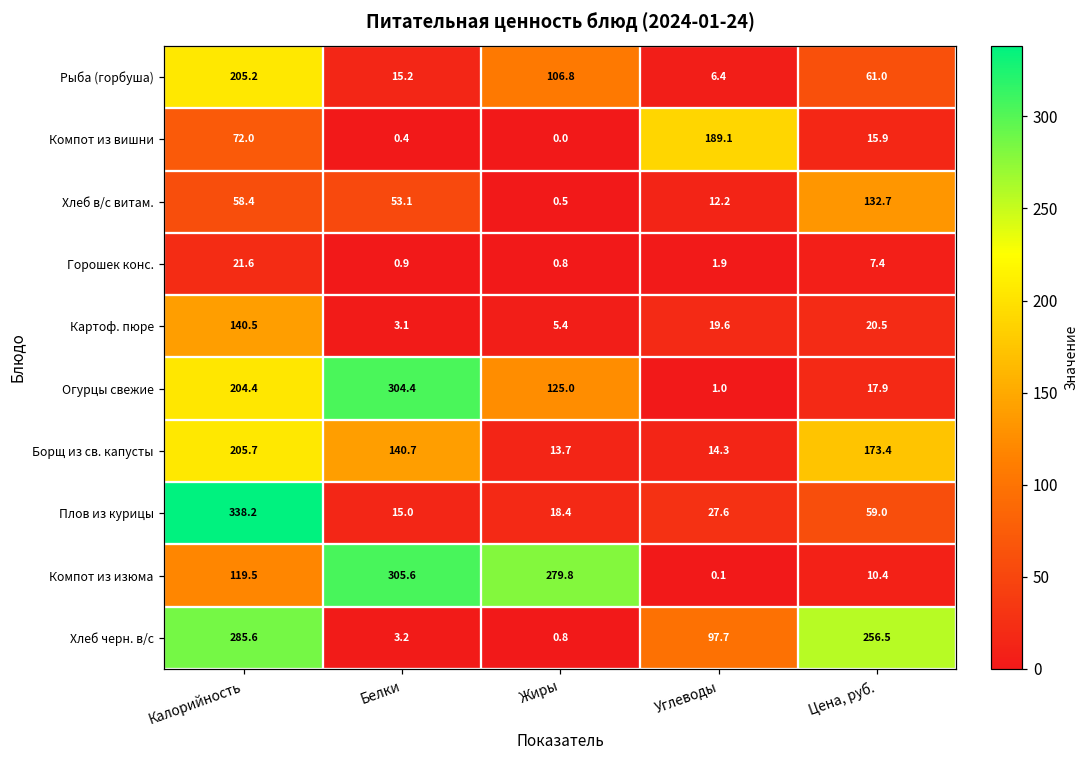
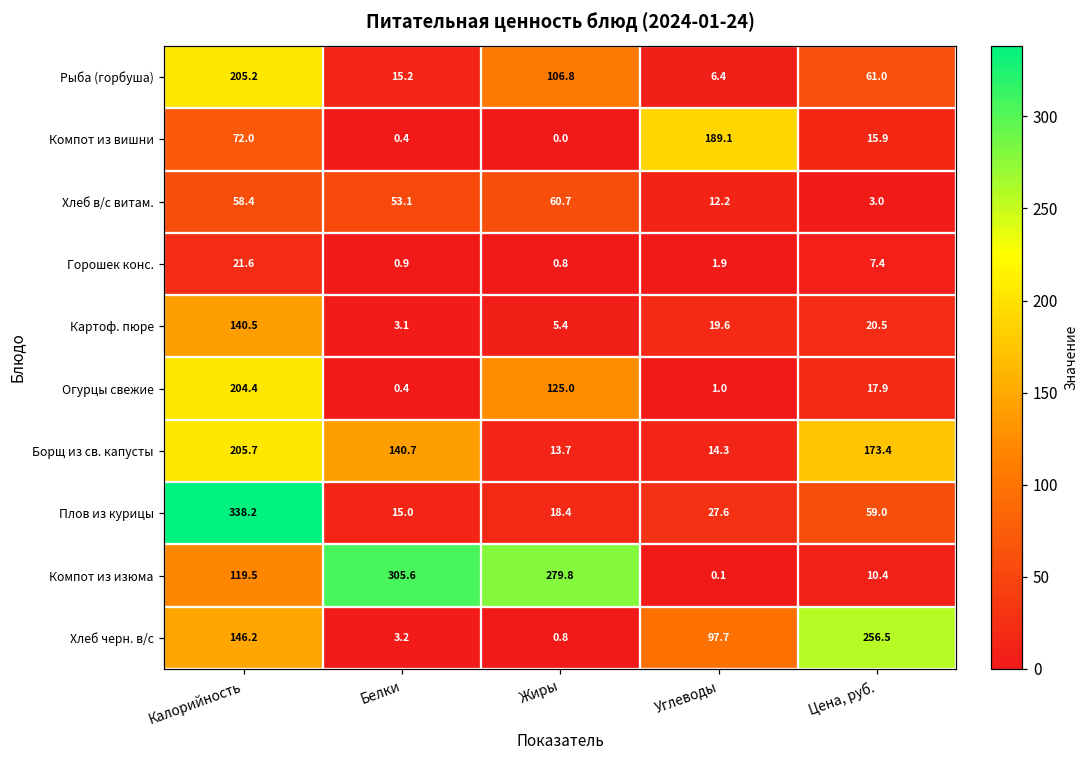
  {
    "Рыба (горбуша)": {
      "Калорийность": 205.2,
      "Белки": 15.2,
      "Жиры": 106.8,
      "Углеводы": 6.4,
      "Цена, руб.": 61.0
    },
    "Компот из вишни": {
      "Калорийность": 72.0,
      "Белки": 0.4,
      "Жиры": 0.0,
      "Углеводы": 189.1,
      "Цена, руб.": 15.9
    },
    "Хлеб в/с витам.": {
      "Калорийность": 58.4,
      "Белки": 53.1,
-     "Жиры": 0.5,
+     "Жиры": 60.7,
      "Углеводы": 12.2,
-     "Цена, руб.": 132.7
+     "Цена, руб.": 3.0
    },
    "Горошек конс.": {
      "Калорийность": 21.6,
      "Белки": 0.9,
      "Жиры": 0.8,
      "Углеводы": 1.9,
      "Цена, руб.": 7.4
    },
    "Картоф. пюре": {
      "Калорийность": 140.5,
      "Белки": 3.1,
      "Жиры": 5.4,
      "Углеводы": 19.6,
      "Цена, руб.": 20.5
    },
    "Огурцы свежие": {
      "Калорийность": 204.4,
-     "Белки": 304.4,
+     "Белки": 0.4,
      "Жиры": 125.0,
      "Углеводы": 1.0,
      "Цена, руб.": 17.9
    },
    "Борщ из св. капусты": {
      "Калорийность": 205.7,
      "Белки": 140.7,
      "Жиры": 13.7,
      "Углеводы": 14.3,
      "Цена, руб.": 173.4
    },
    "Плов из курицы": {
      "Калорийность": 338.2,
      "Белки": 15.0,
      "Жиры": 18.4,
      "Углеводы": 27.6,
      "Цена, руб.": 59.0
    },
    "Компот из изюма": {
      "Калорийность": 119.5,
      "Белки": 305.6,
      "Жиры": 279.8,
      "Углеводы": 0.1,
      "Цена, руб.": 10.4
    },
    "Хлеб черн. в/с": {
-     "Калорийность": 285.6,
+     "Калорийность": 146.2,
      "Белки": 3.2,
      "Жиры": 0.8,
      "Углеводы": 97.7,
      "Цена, руб.": 256.5
    }
  }
